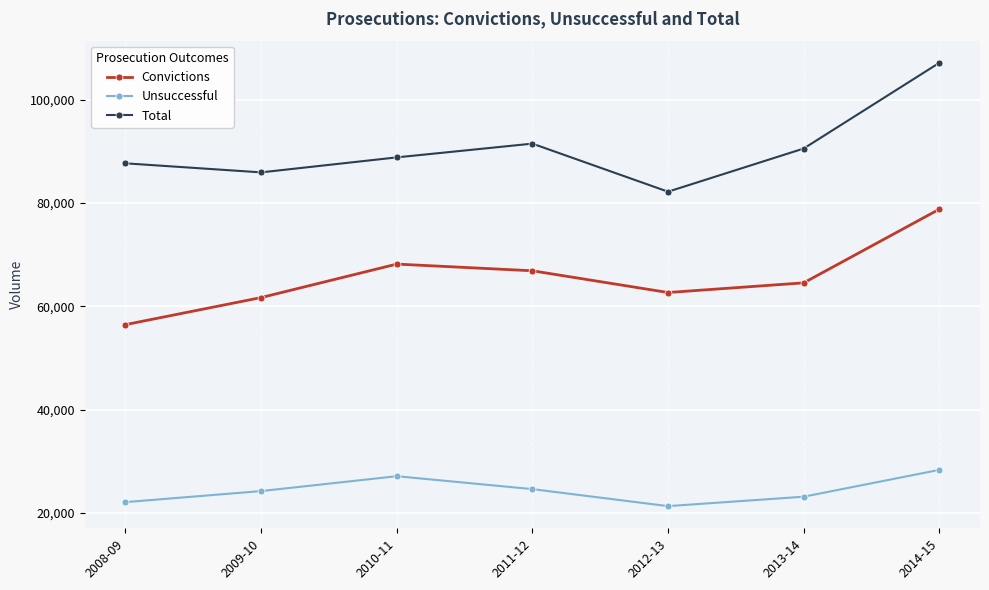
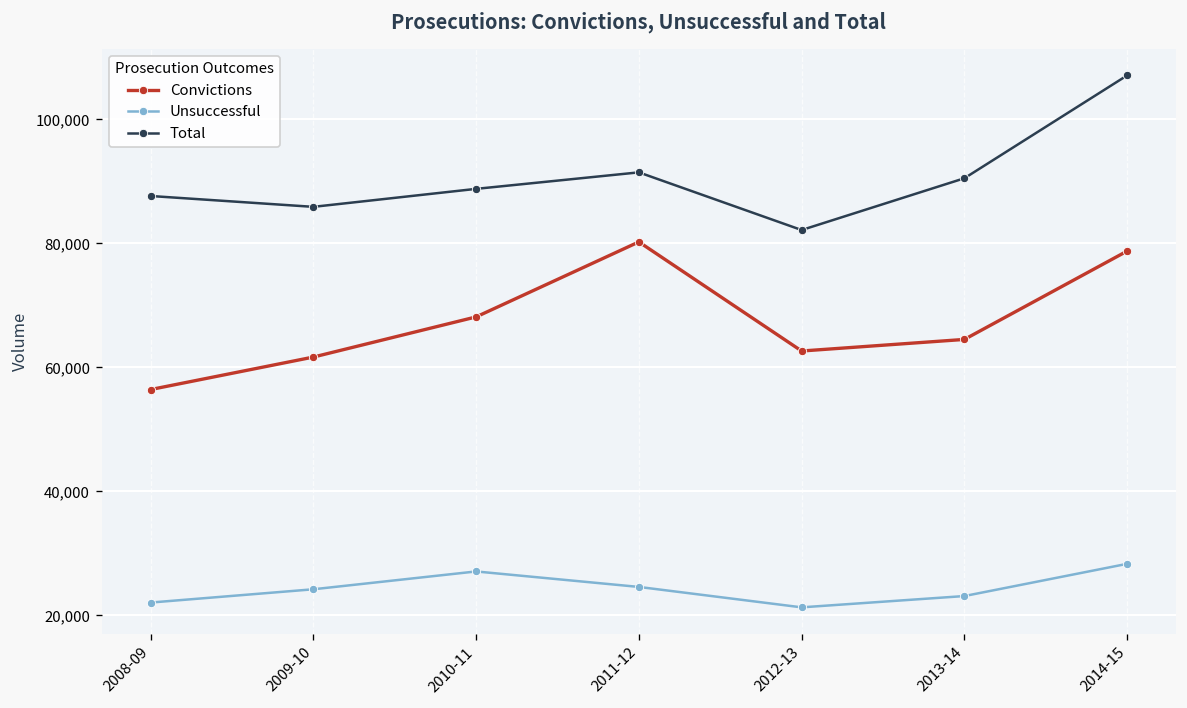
  {
    "Convictions": {
      "2008-09": "56,000",
      "2009-10": "62,000",
      "2010-11": "68,000",
-     "2011-12": "67,000",
+     "2011-12": "80,000",
      "2012-13": "63,000",
      "2013-14": "65,000",
      "2014-15": "79,000"
    },
    "Unsuccessful": {
      "2008-09": "22,000",
      "2009-10": "24,000",
      "2010-11": "27,000",
      "2011-12": "25,000",
      "2012-13": "21,000",
      "2013-14": "23,000",
      "2014-15": "28,000"
    },
    "Total": {
      "2008-09": "88,000",
      "2009-10": "86,000",
      "2010-11": "89,000",
      "2011-12": "91,000",
      "2012-13": "82,000",
      "2013-14": "91,000",
      "2014-15": "107,000"
    }
  }
